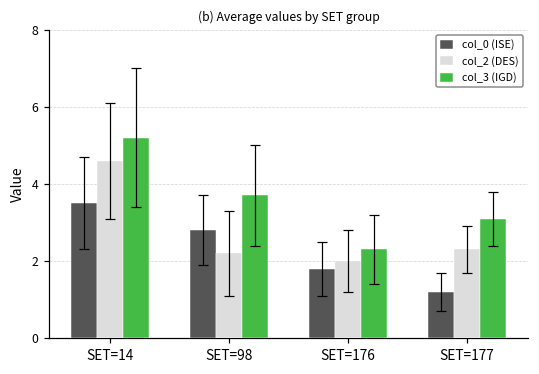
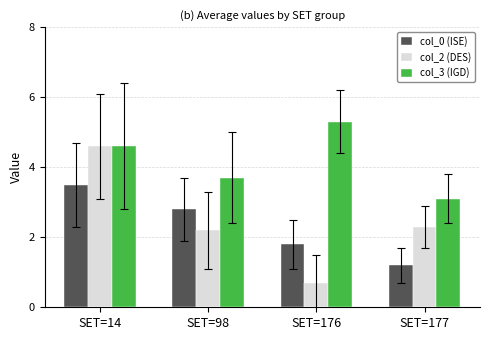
  {
    "col_0 (ISE)": {
      "SET=14": 3.5,
      "SET=98": 2.8,
      "SET=176": 1.8,
      "SET=177": 1.2
    },
    "col_2 (DES)": {
      "SET=14": 4.6,
      "SET=98": 2.2,
-     "SET=176": 2.0,
+     "SET=176": 0.7,
      "SET=177": 2.3
    },
    "col_3 (IGD)": {
-     "SET=14": 5.2,
+     "SET=14": 4.6,
      "SET=98": 3.7,
-     "SET=176": 2.3,
+     "SET=176": 5.3,
      "SET=177": 3.1
    }
  }
